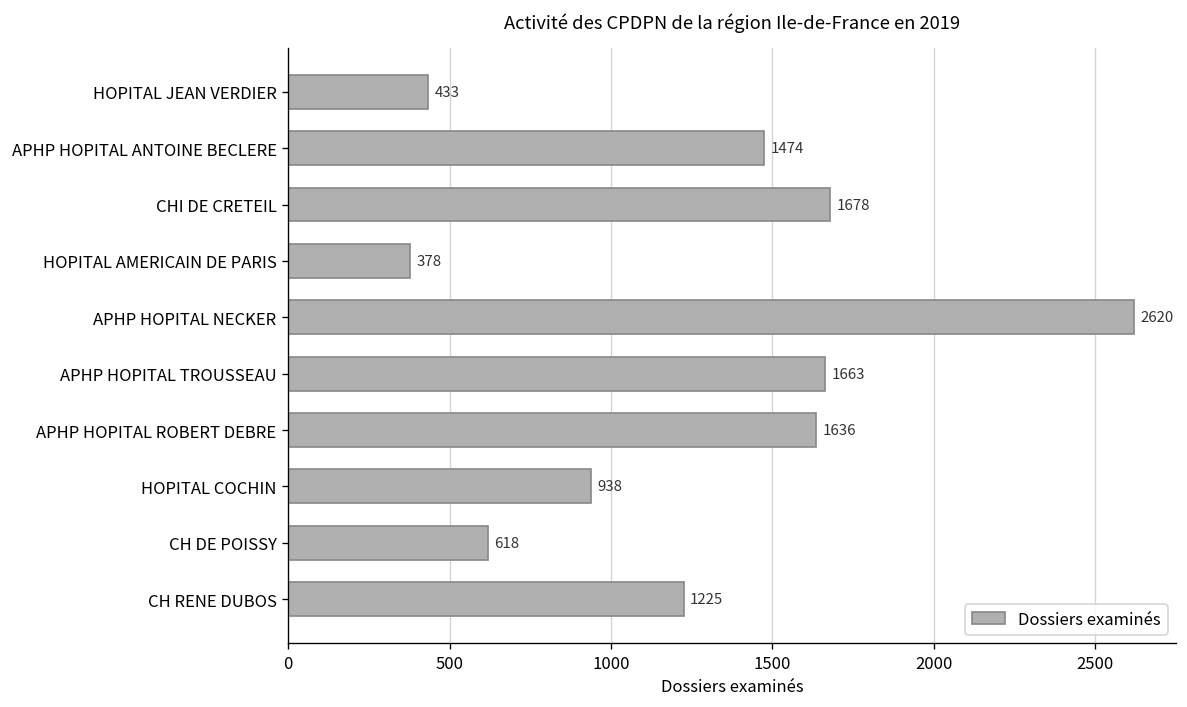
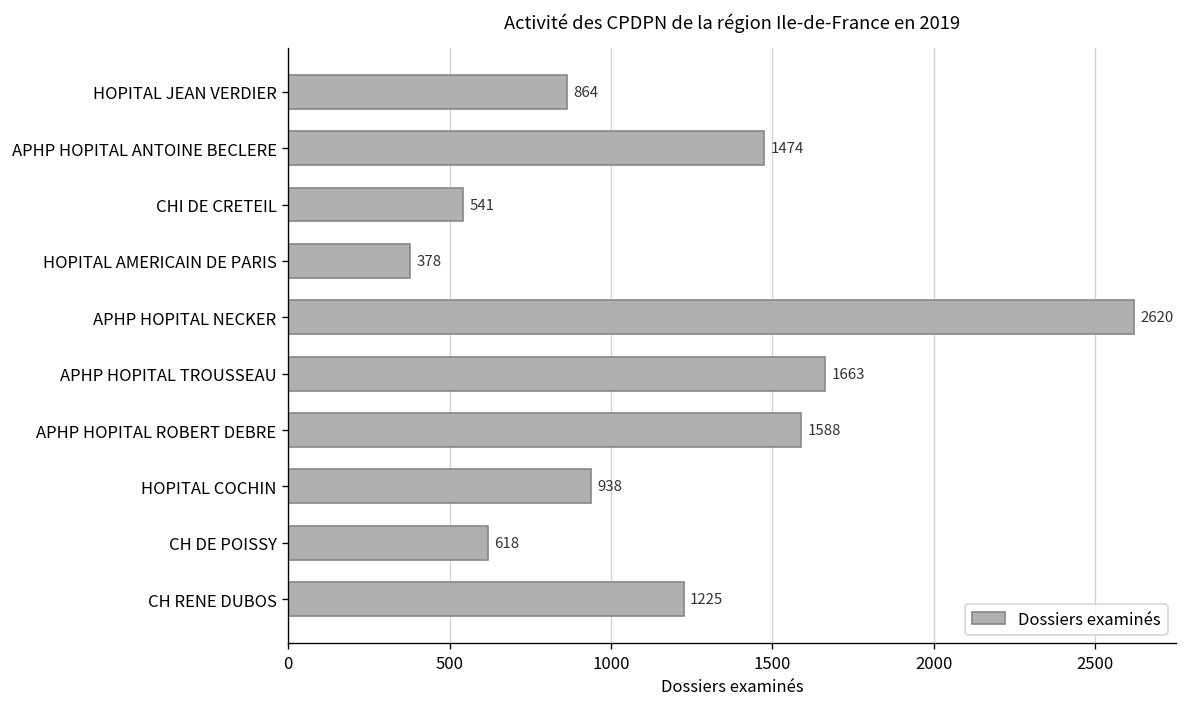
  {
-   "HOPITAL JEAN VERDIER": 433,
+   "HOPITAL JEAN VERDIER": 864,
    "APHP HOPITAL ANTOINE BECLERE": 1474,
-   "CHI DE CRETEIL": 1678,
+   "CHI DE CRETEIL": 541,
    "HOPITAL AMERICAIN DE PARIS": 378,
    "APHP HOPITAL NECKER": 2620,
    "APHP HOPITAL TROUSSEAU": 1663,
-   "APHP HOPITAL ROBERT DEBRE": 1636,
+   "APHP HOPITAL ROBERT DEBRE": 1588,
    "HOPITAL COCHIN": 938,
    "CH DE POISSY": 618,
    "CH RENE DUBOS": 1225
  }
